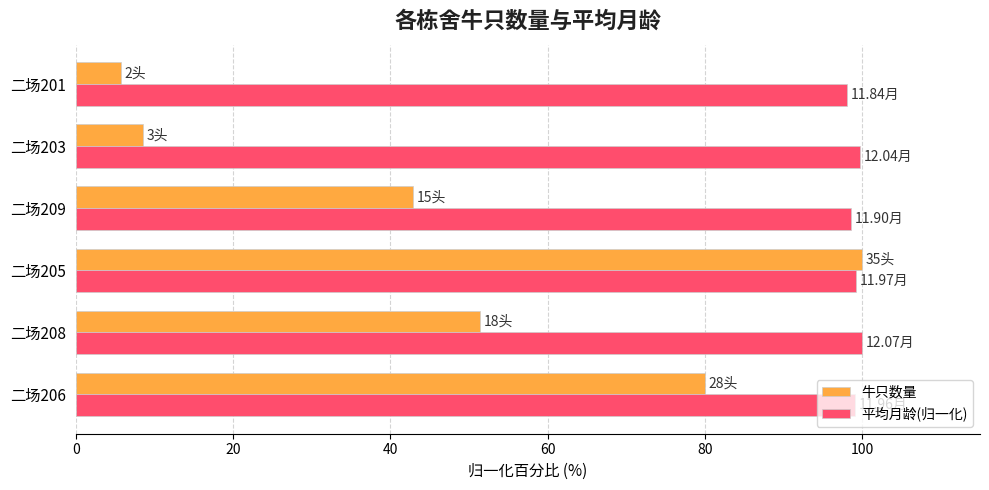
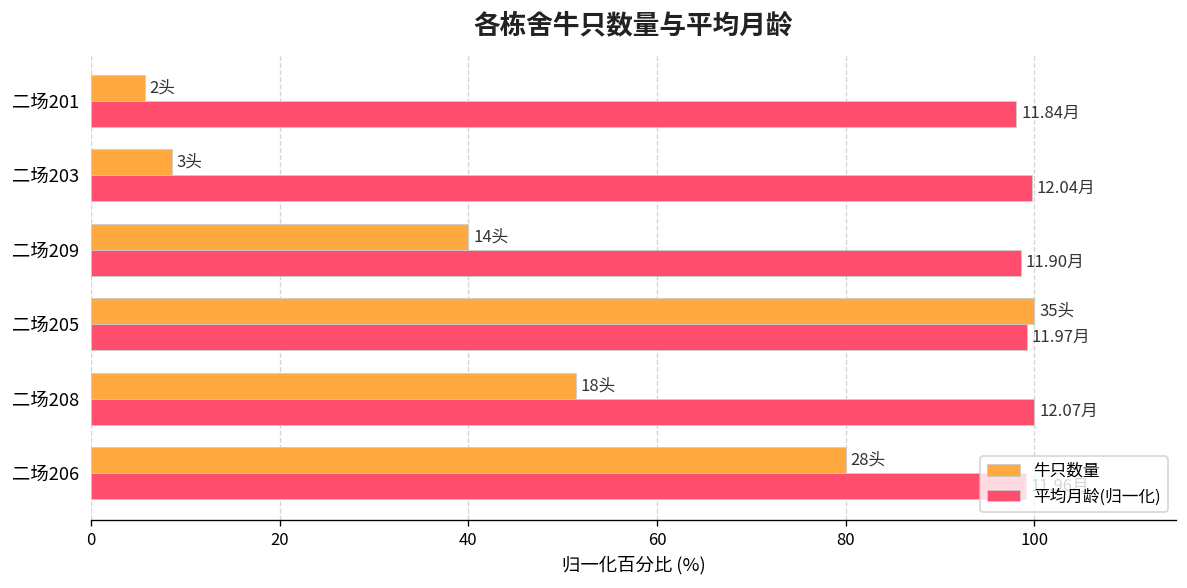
  {
    "牛只数量": {
-     "二场209": "15头"
+     "二场209": "14头"
    }
  }
